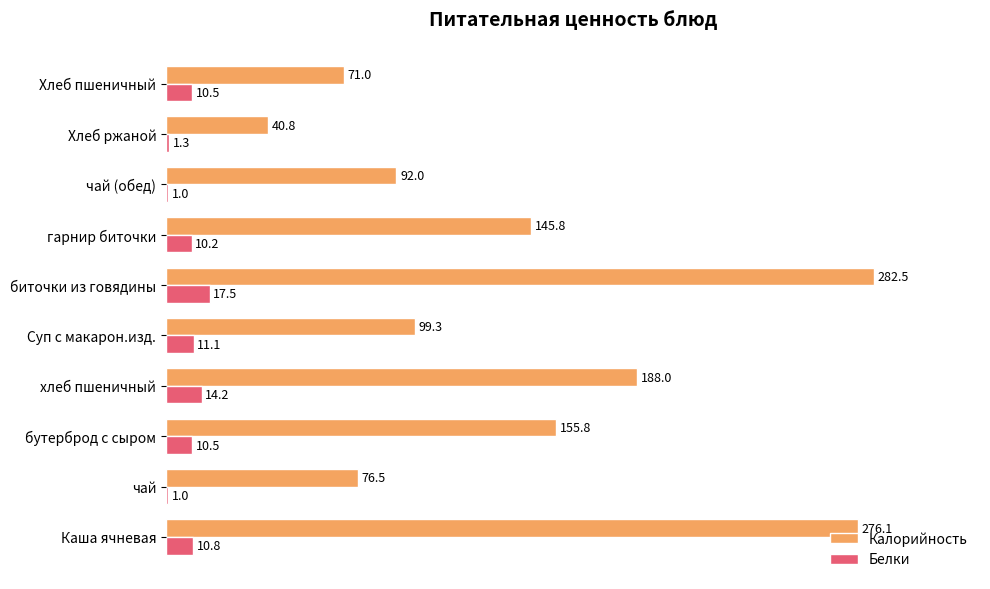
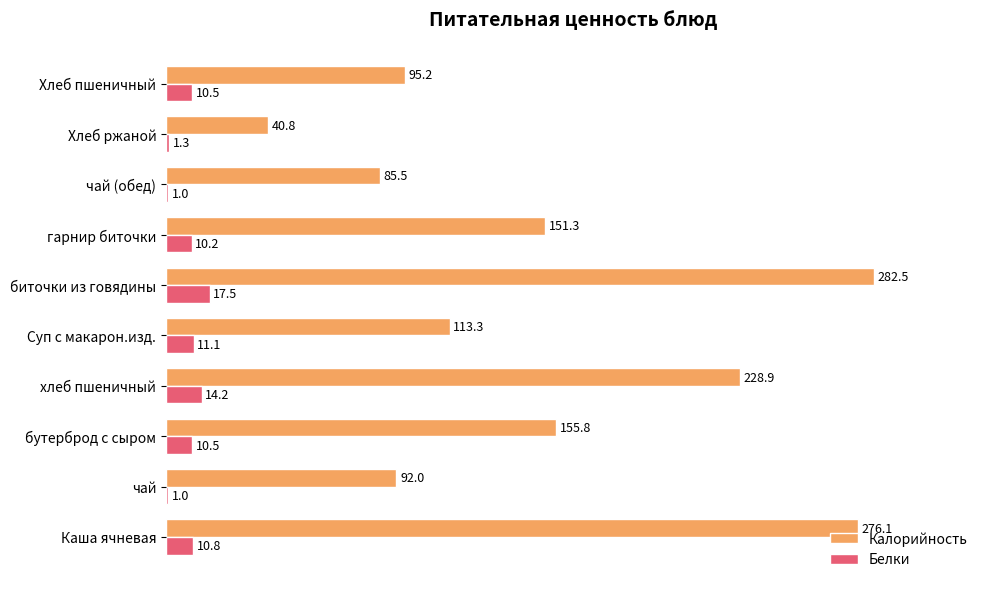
  {
    "Калорийность": {
-     "Хлеб пшеничный": 71.0,
-     "чай (обед)": 92.0,
-     "гарнир биточки": 145.8,
-     "Суп с макарон.изд.": 99.3,
-     "хлеб пшеничный": 188.0,
-     "чай": 76.5
+     "Хлеб пшеничный": 95.2,
+     "чай (обед)": 85.5,
+     "гарнир биточки": 151.3,
+     "Суп с макарон.изд.": 113.3,
+     "хлеб пшеничный": 228.9,
+     "чай": 92.0
    }
  }
